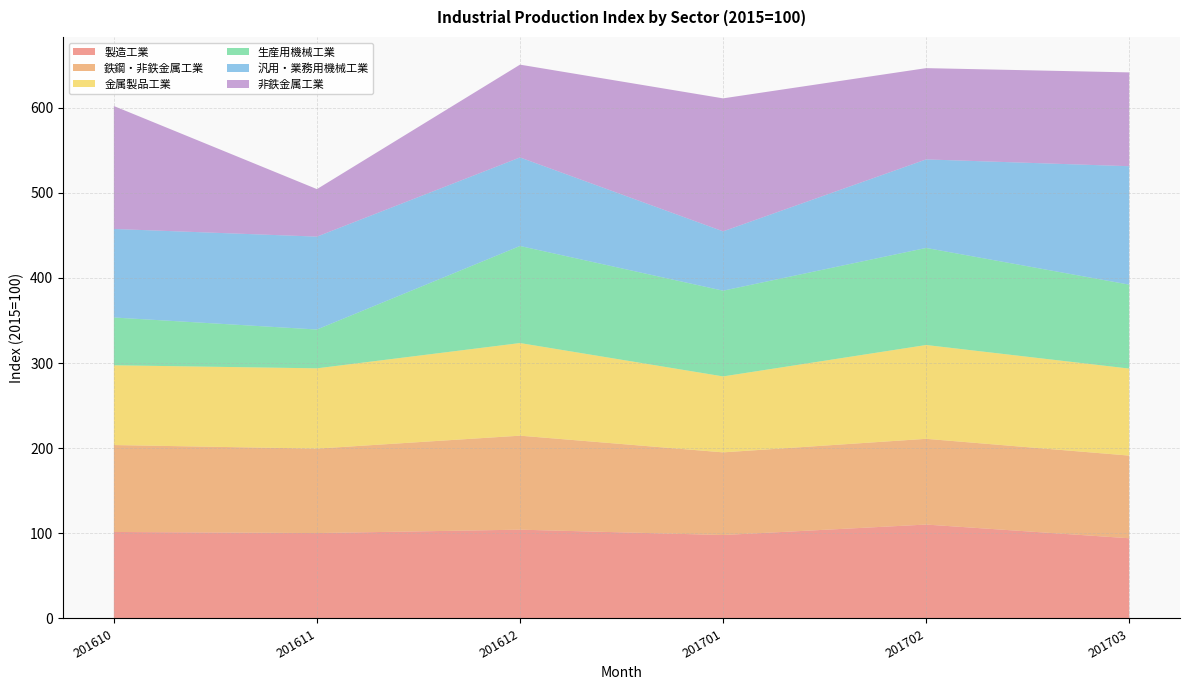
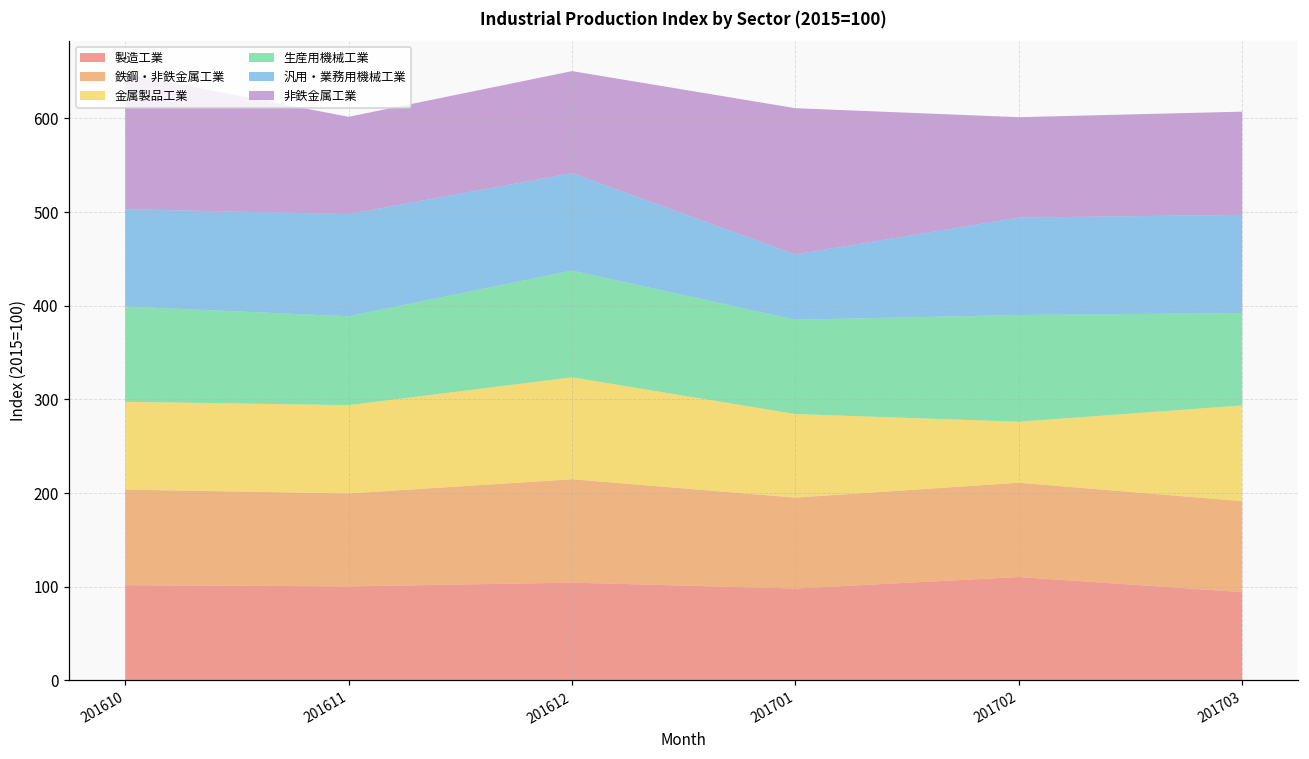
  {
    "金属製品工業": {
      "201610": 90,
      "201611": 90,
      "201612": 110,
      "201701": 90,
-     "201702": 110,
+     "201702": 70,
      "201703": 100
    },
    "生産用機械工業": {
-     "201610": 60,
-     "201611": 50,
+     "201610": 100,
+     "201611": 90,
      "201612": 110,
      "201701": 100,
      "201702": 110,
      "201703": 100
    },
    "汎用・業務用機械工業": {
      "201610": 100,
      "201611": 110,
      "201612": 100,
      "201701": 70,
      "201702": 100,
-     "201703": 140
+     "201703": 100
    },
    "非鉄金属工業": {
-     "201611": 60,
+     "201611": 100,
      "201612": 110,
      "201701": 160,
      "201702": 110,
      "201703": 110
    }
  }
